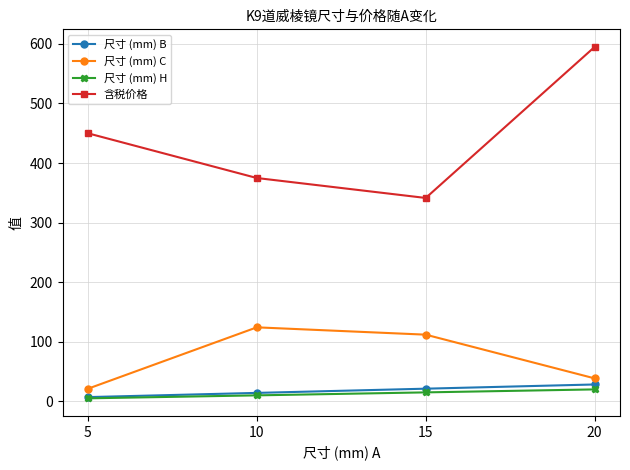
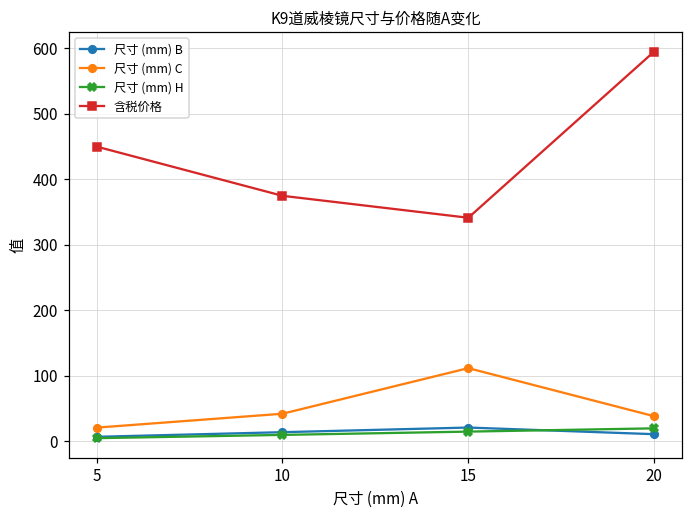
  {
    "尺寸 (mm) B": {
      "15": 20,
-     "20": 30
+     "20": 10
    },
    "尺寸 (mm) C": {
      "5": 20,
-     "10": 120,
+     "10": 40,
      "15": 110,
      "20": 40
    },
    "尺寸 (mm) H": {
      "15": 20,
      "20": 20
    },
    "含税价格": {
      "5": 450,
      "10": 370,
      "15": 340,
      "20": 600
    }
  }
